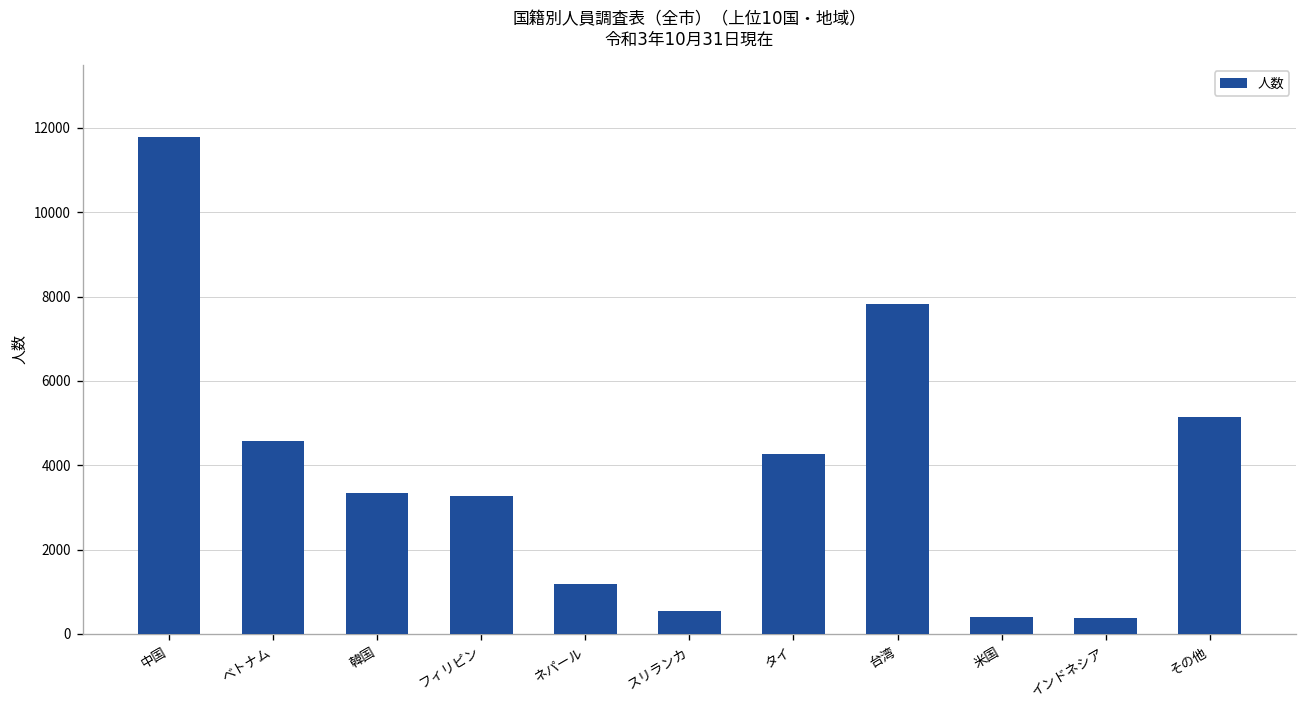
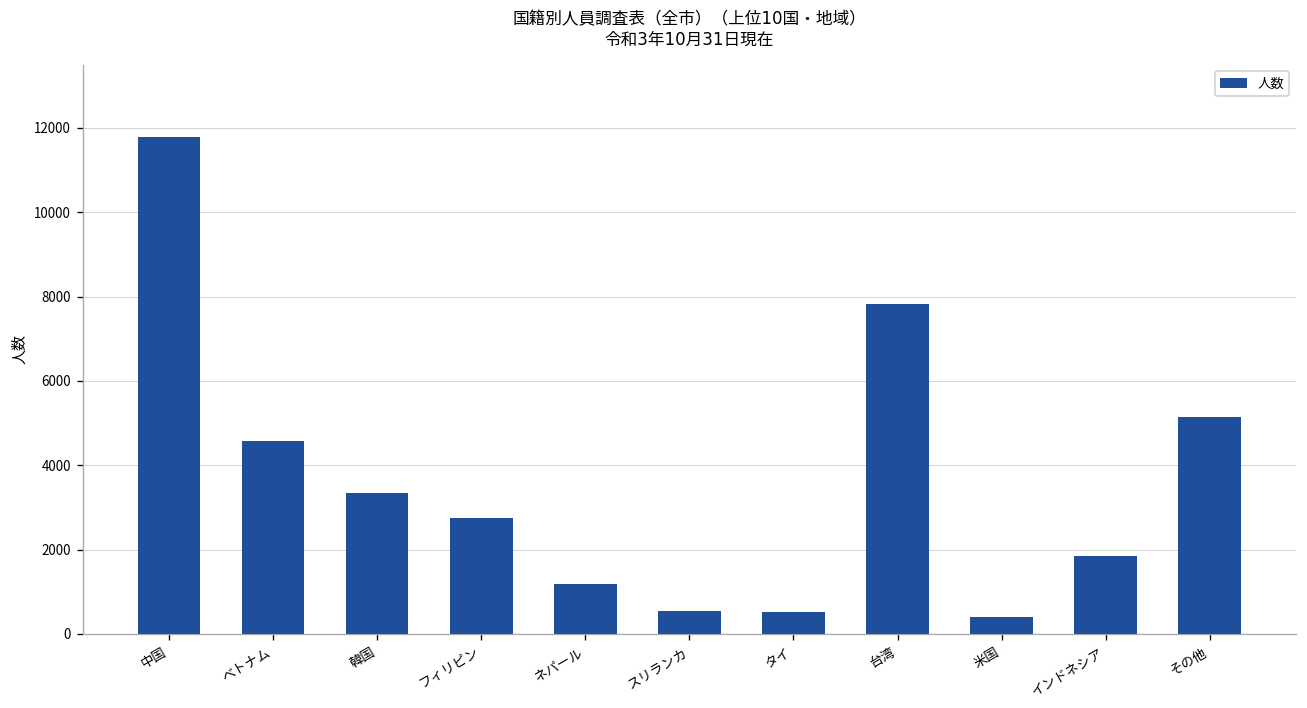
  {
    "中国": 11800,
    "ベトナム": 4600,
    "韓国": 3300,
-   "フィリピン": 3300,
+   "フィリピン": 2800,
    "ネパール": 1200,
    "スリランカ": 500,
-   "タイ": 4300,
+   "タイ": 500,
    "台湾": 7800,
    "米国": 400,
-   "インドネシア": 400,
+   "インドネシア": 1800,
    "その他": 5100
  }
